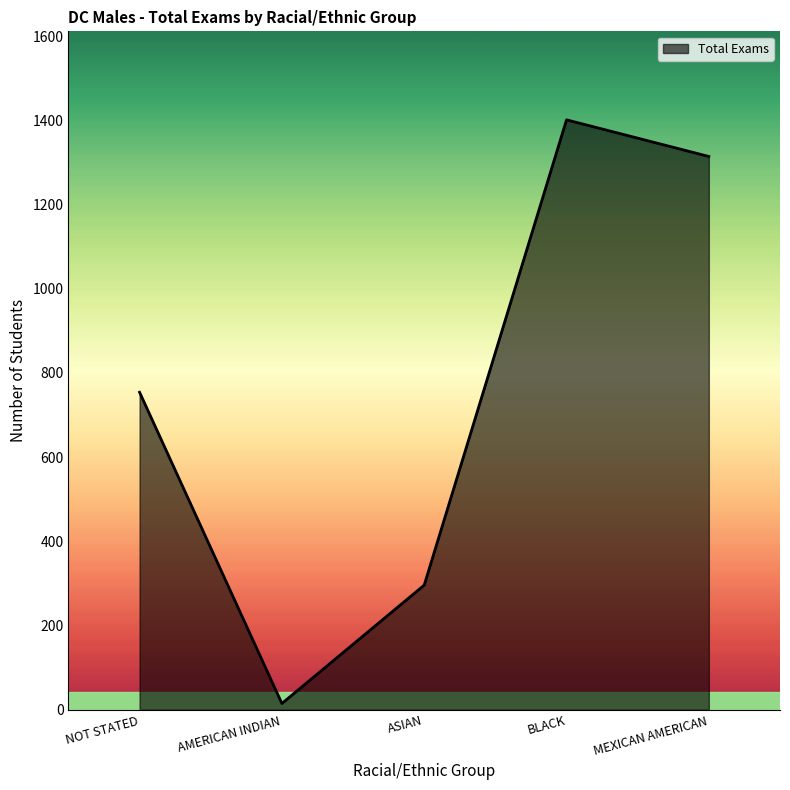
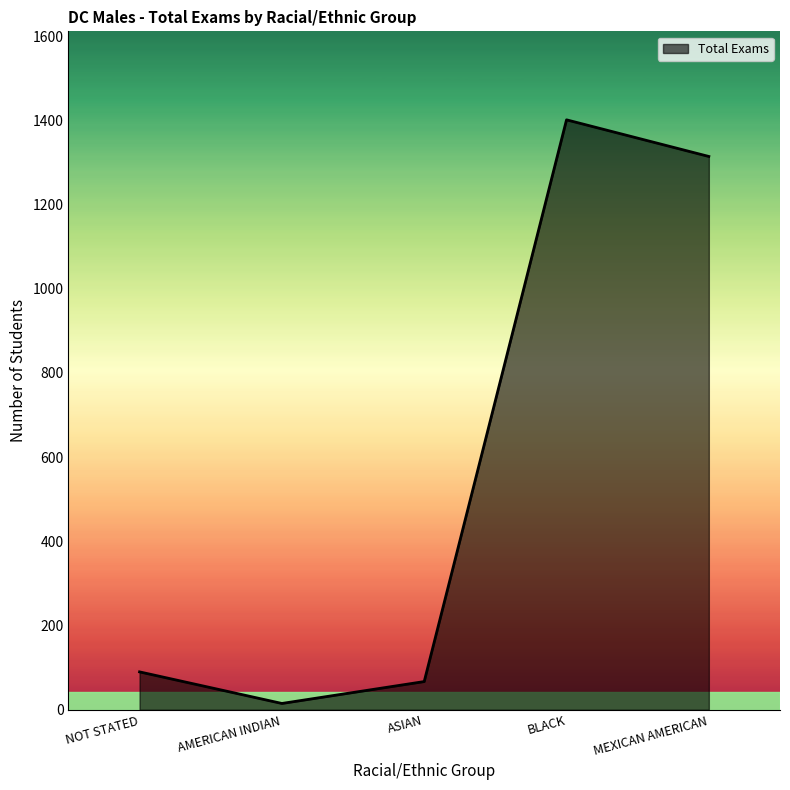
  {
-   "NOT STATED": 750,
-   "ASIAN": 300,
+   "NOT STATED": 90,
+   "ASIAN": 70,
    "BLACK": 1400,
    "MEXICAN AMERICAN": 1310
  }
